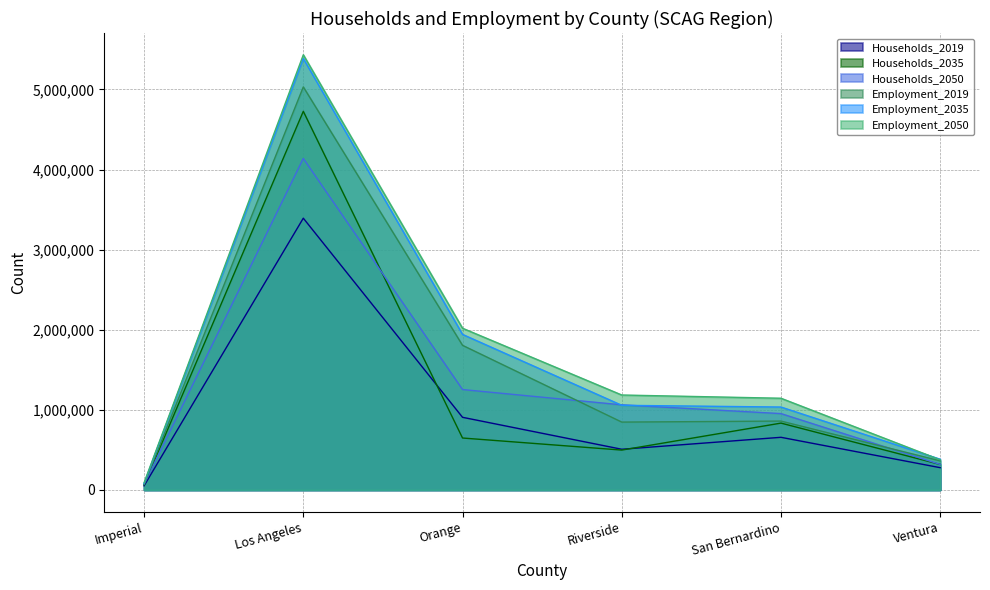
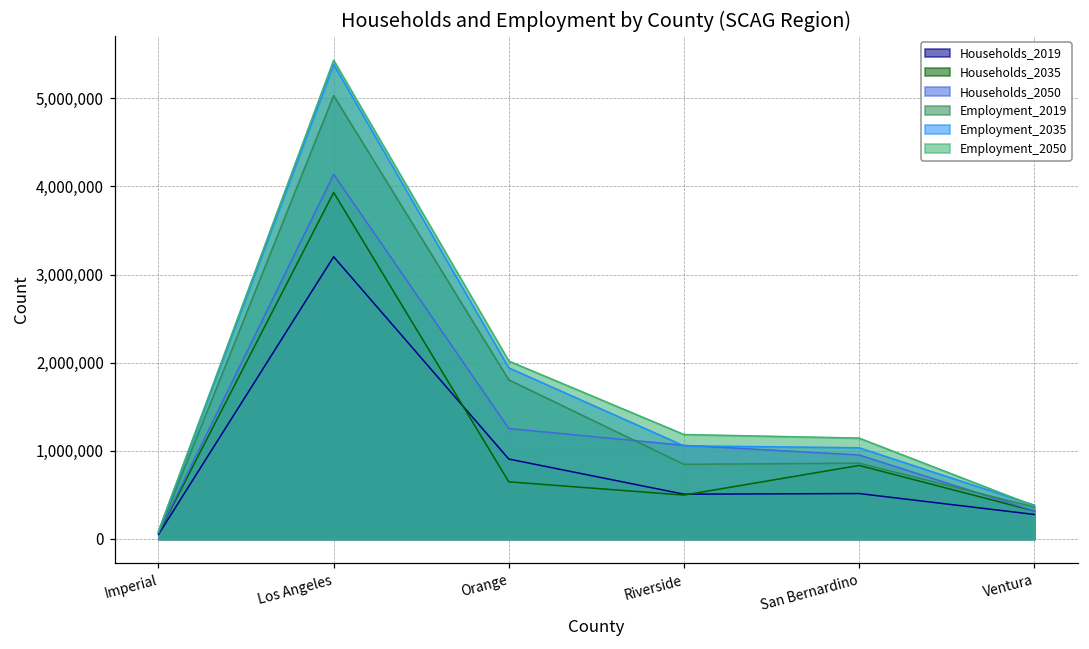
  {
    "Households_2019": {
-     "Los Angeles": "3,400,000",
+     "Los Angeles": "3,200,000",
      "Orange": "900,000",
-     "San Bernardino": "700,000",
+     "San Bernardino": "500,000",
      "Ventura": "300,000"
    },
    "Households_2035": {
-     "Los Angeles": "4,700,000",
+     "Los Angeles": "3,900,000",
      "Orange": "600,000"
    }
  }
